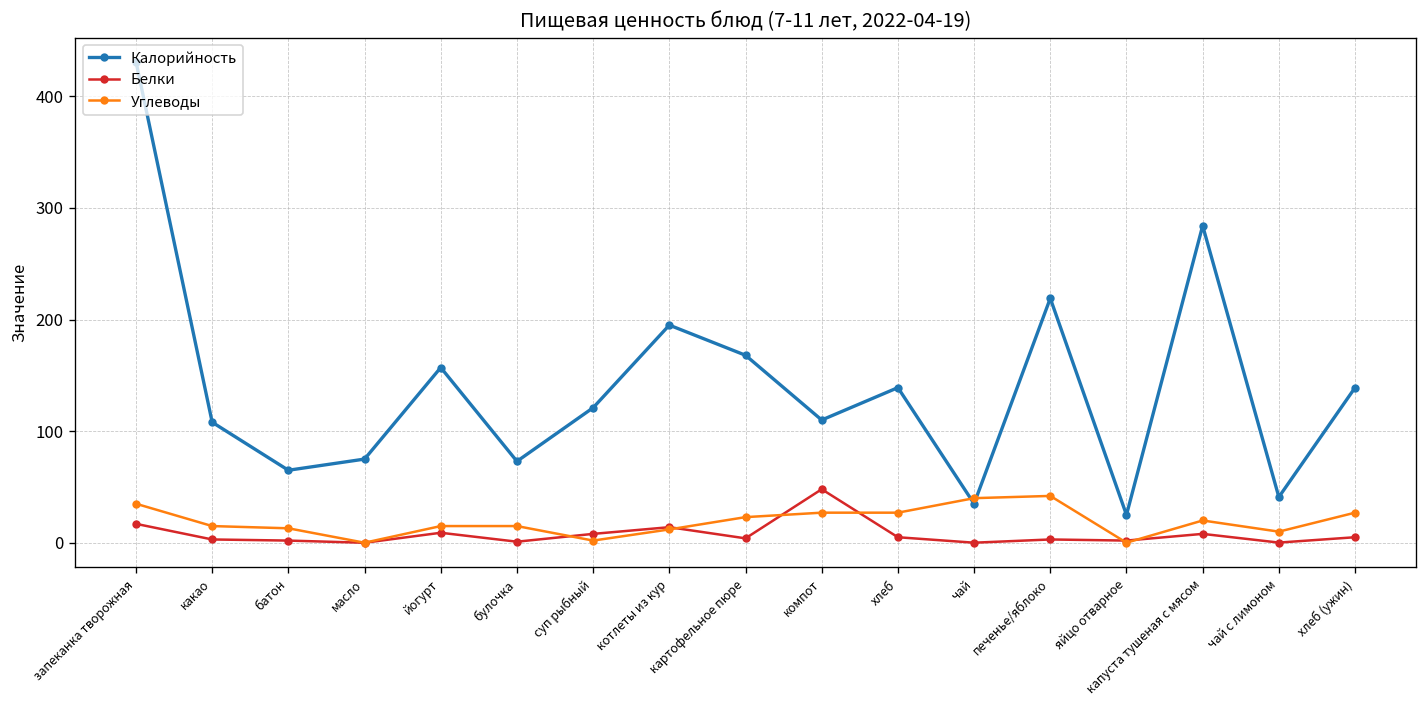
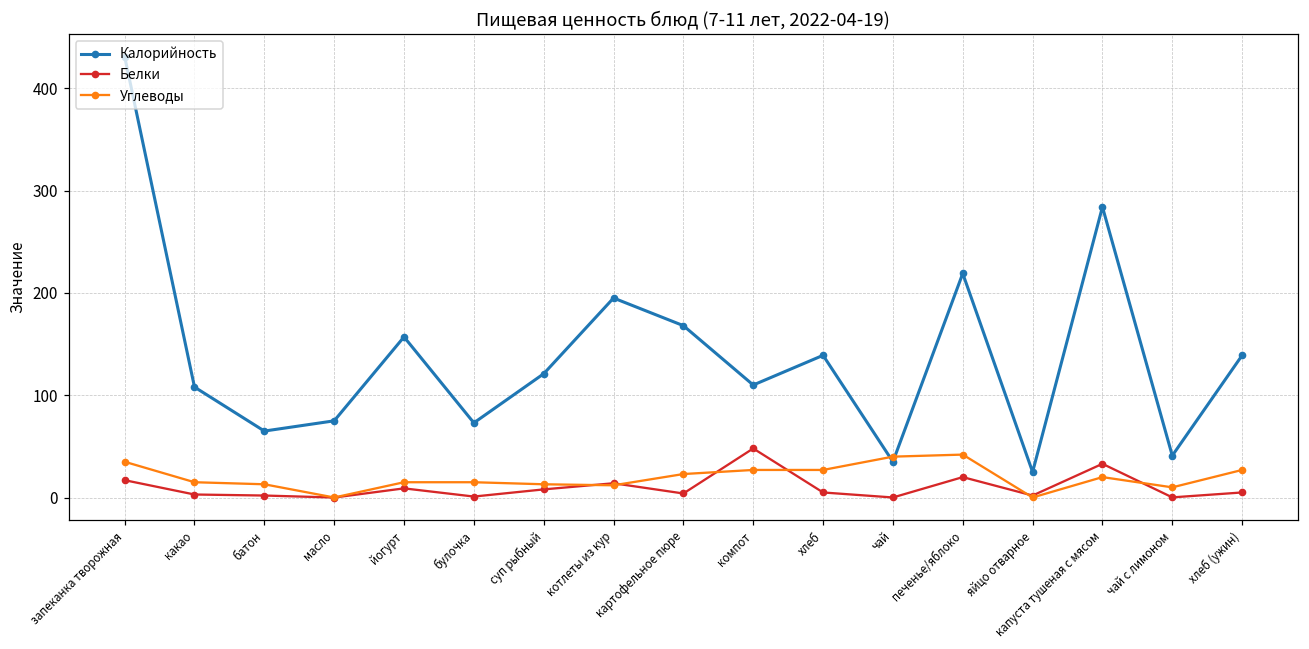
  {
    "Калорийность": {
      "какао": 110,
      "батон": 70,
      "масло": 80,
      "йогурт": 160,
      "булочка": 70,
      "суп рыбный": 120,
      "котлеты из кур": 200,
      "картофельное пюре": 170,
      "компот": 110,
      "хлеб": 140,
      "чай": 40,
      "печенье/яблоко": 220,
      "яйцо отварное": 30,
      "капуста тушеная с мясом": 280,
      "чай с лимоном": 40,
      "хлеб (ужин)": 140
    },
    "Белки": {
      "запеканка творожная": 20,
      "какао": 0,
      "батон": 0,
      "йогурт": 10,
      "булочка": 0,
      "суп рыбный": 10,
      "картофельное пюре": 0,
      "компот": 50,
      "хлеб": 10,
      "чай": 0,
-     "печенье/яблоко": 0,
-     "капуста тушеная с мясом": 10,
+     "печенье/яблоко": 20,
+     "капуста тушеная с мясом": 30,
      "чай с лимоном": 0,
      "хлеб (ужин)": 10
    },
    "Углеводы": {
      "запеканка творожная": 40,
      "какао": 20,
      "батон": 10,
      "йогурт": 20,
      "булочка": 20,
-     "суп рыбный": 0,
+     "суп рыбный": 10,
      "картофельное пюре": 20,
      "компот": 30,
      "хлеб": 30,
      "чай": 40,
      "печенье/яблоко": 40,
      "капуста тушеная с мясом": 20,
      "чай с лимоном": 10,
      "хлеб (ужин)": 30
    }
  }
